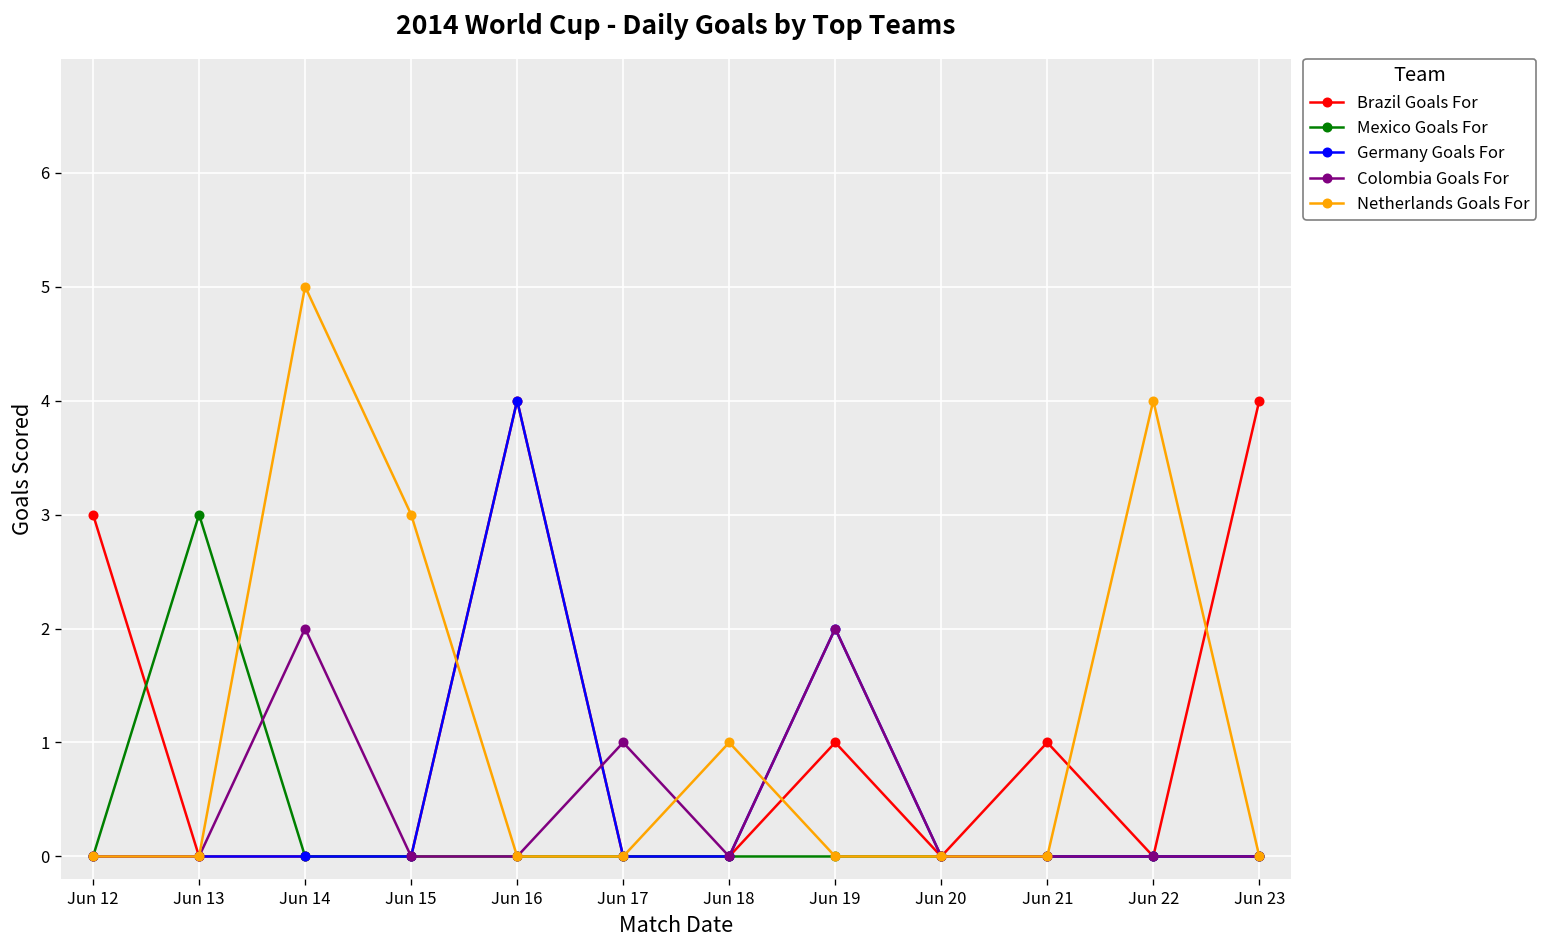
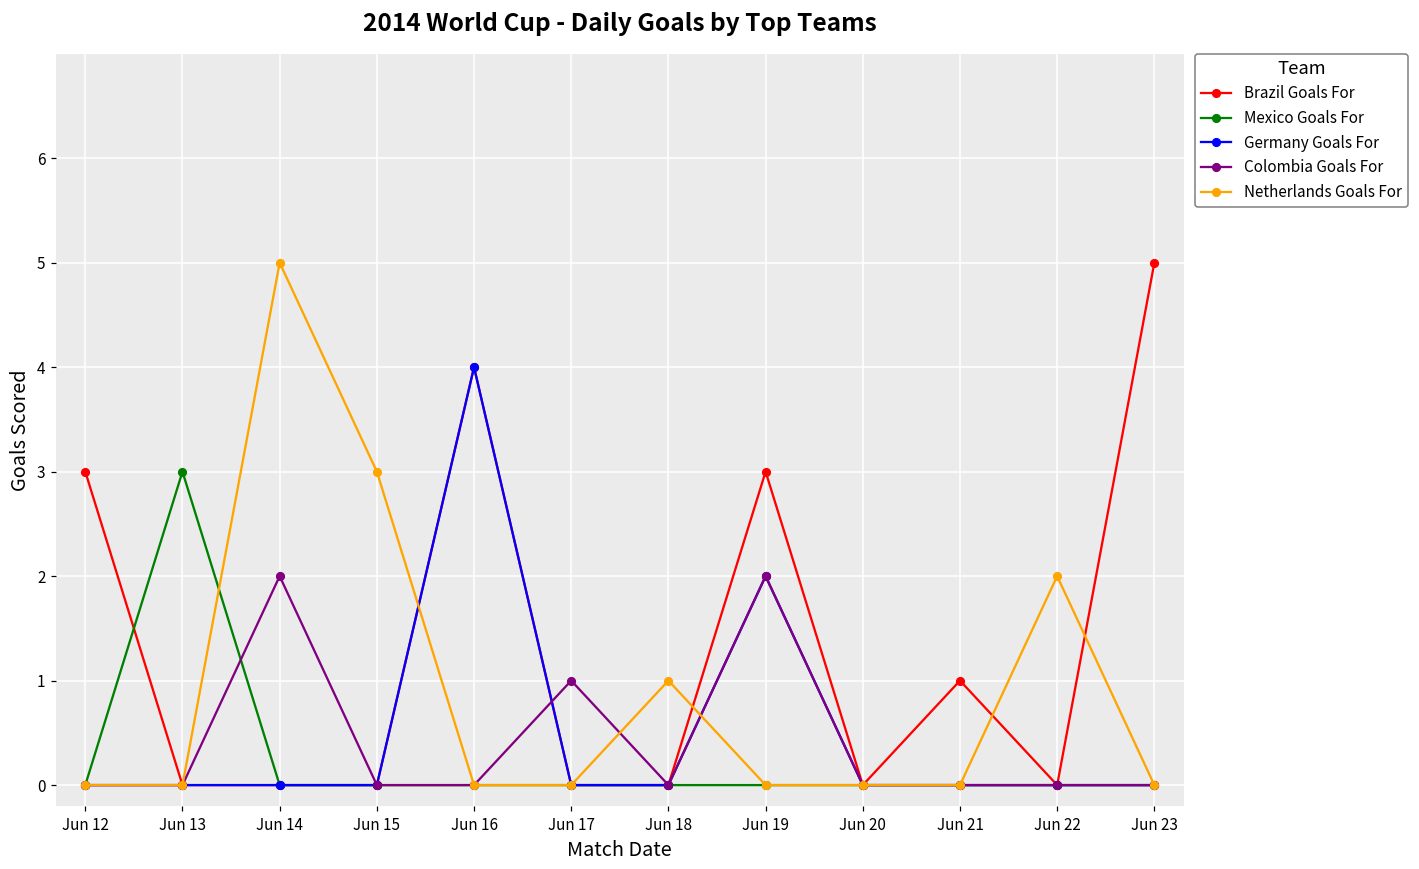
  {
    "Brazil Goals For": {
      "Jun 12": 3,
-     "Jun 19": 1,
+     "Jun 19": 3,
      "Jun 21": 1,
-     "Jun 23": 4
+     "Jun 23": 5
    },
    "Mexico Goals For": {
      "Jun 13": 3
    },
    "Colombia Goals For": {
      "Jun 14": 2,
      "Jun 17": 1
    },
    "Netherlands Goals For": {
      "Jun 14": 5,
      "Jun 15": 3,
      "Jun 18": 1,
-     "Jun 22": 4
+     "Jun 22": 2
    }
  }
